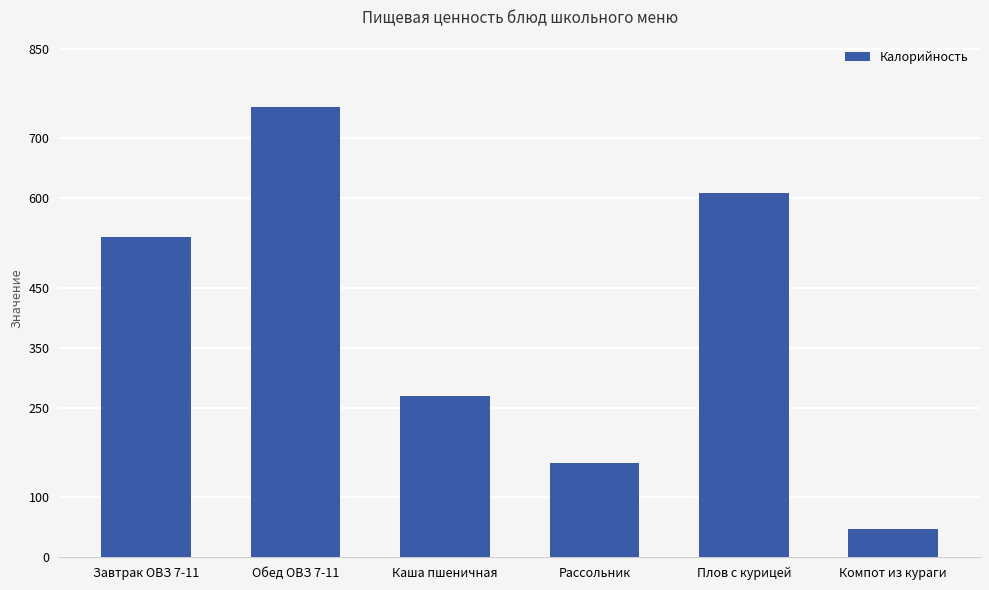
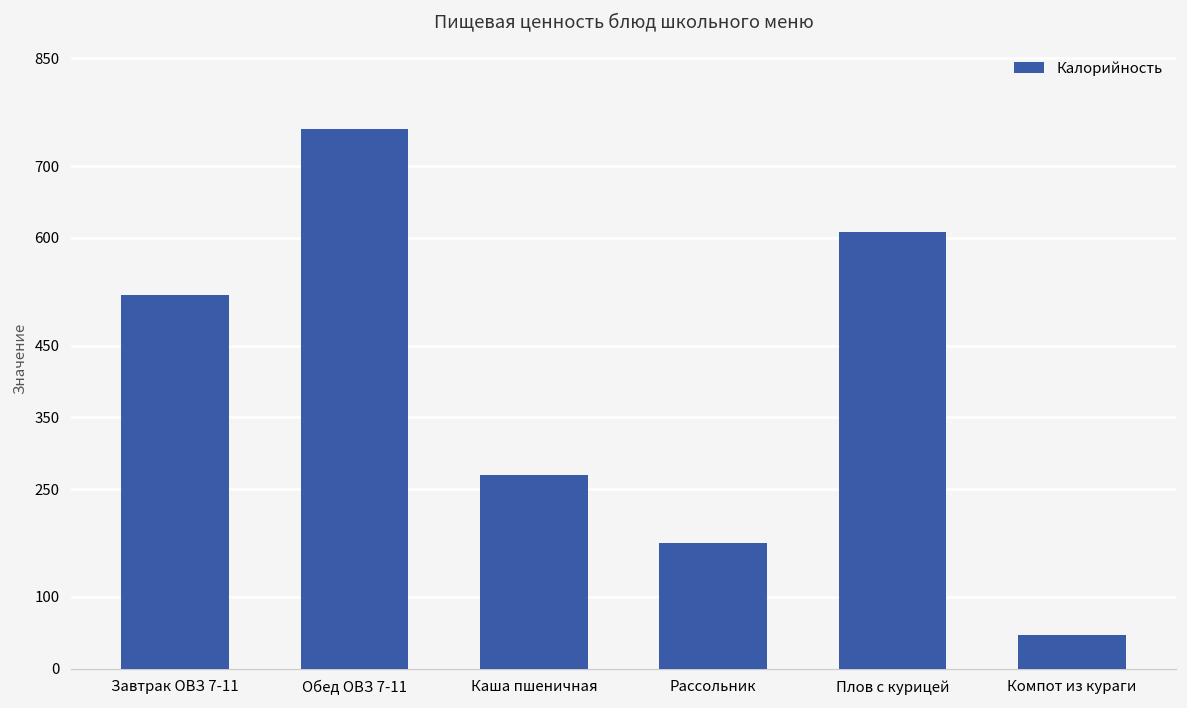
  {
-   "Завтрак ОВЗ 7-11": 540,
+   "Завтрак ОВЗ 7-11": 520,
    "Обед ОВЗ 7-11": 750,
    "Каша пшеничная": 270,
-   "Рассольник": 160,
+   "Рассольник": 180,
    "Плов с курицей": 610,
    "Компот из кураги": 50
  }
